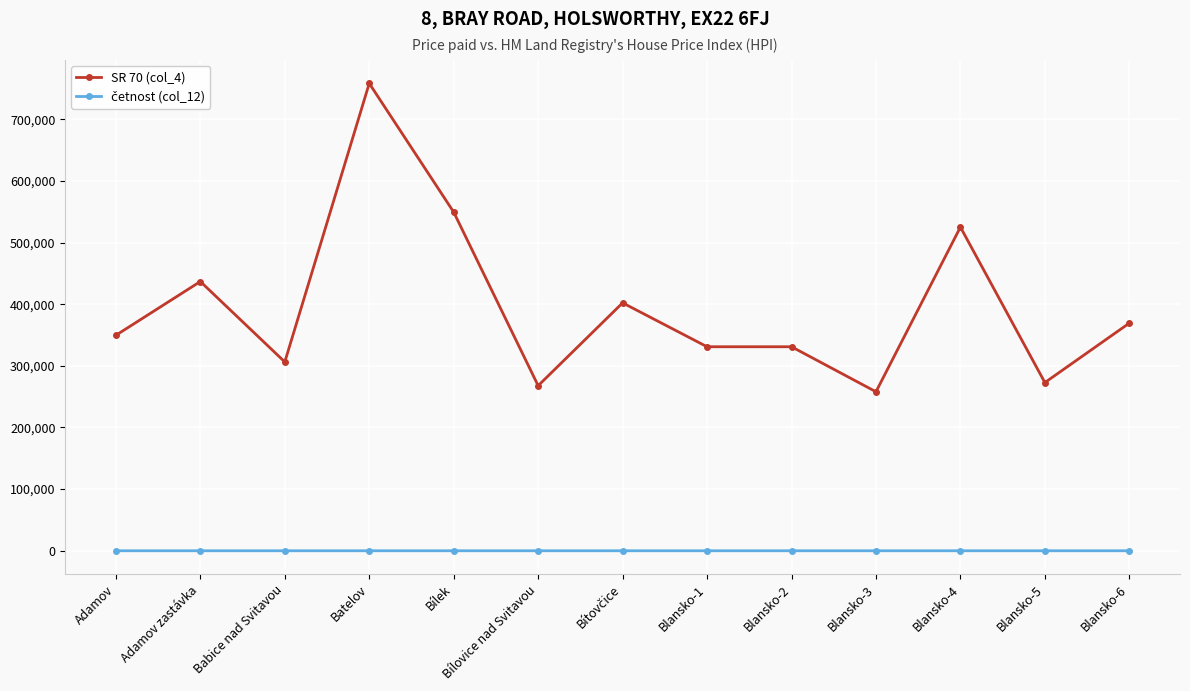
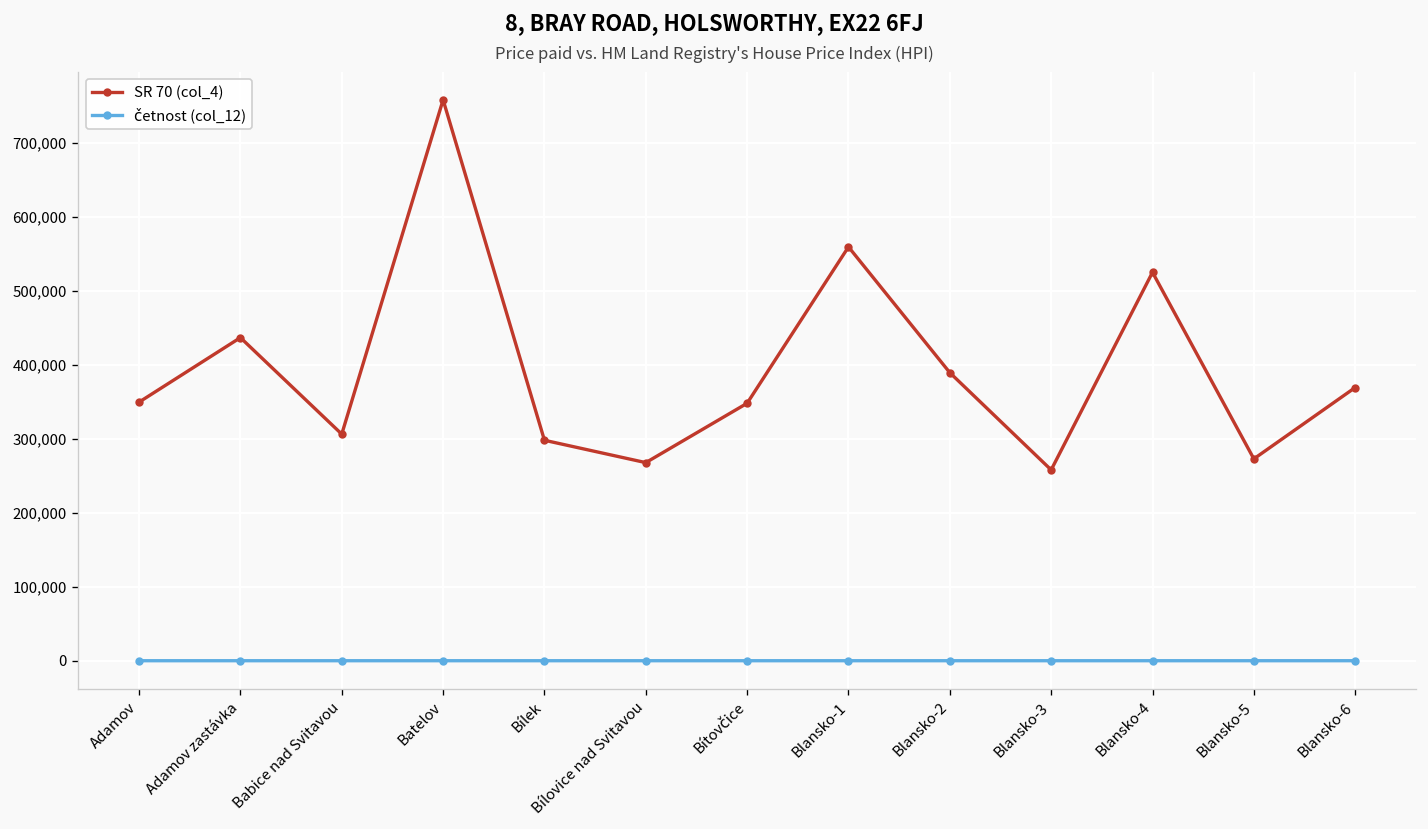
  {
    "SR 70 (col_4)": {
      "Adamov": "350,000",
      "Adamov zastávka": "440,000",
      "Babice nad Svitavou": "310,000",
      "Batelov": "760,000",
-     "Bílek": "550,000",
+     "Bílek": "300,000",
      "Bílovice nad Svitavou": "270,000",
-     "Bítovčice": "400,000",
-     "Blansko-1": "330,000",
-     "Blansko-2": "330,000",
+     "Bítovčice": "350,000",
+     "Blansko-1": "560,000",
+     "Blansko-2": "390,000",
      "Blansko-3": "260,000",
      "Blansko-4": "530,000",
      "Blansko-5": "270,000",
      "Blansko-6": "370,000"
    },
    "četnost (col_12)": {
      "Adamov": "0",
      "Adamov zastávka": "0",
      "Babice nad Svitavou": "0",
      "Batelov": "0",
      "Bílek": "0",
      "Bílovice nad Svitavou": "0",
      "Bítovčice": "0",
      "Blansko-1": "0",
      "Blansko-2": "0",
      "Blansko-3": "0",
      "Blansko-4": "0",
      "Blansko-5": "0",
      "Blansko-6": "0"
    }
  }
